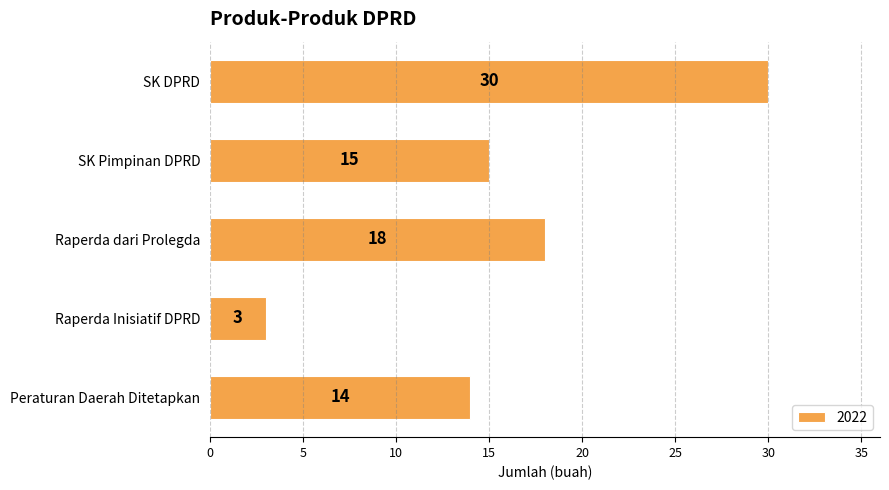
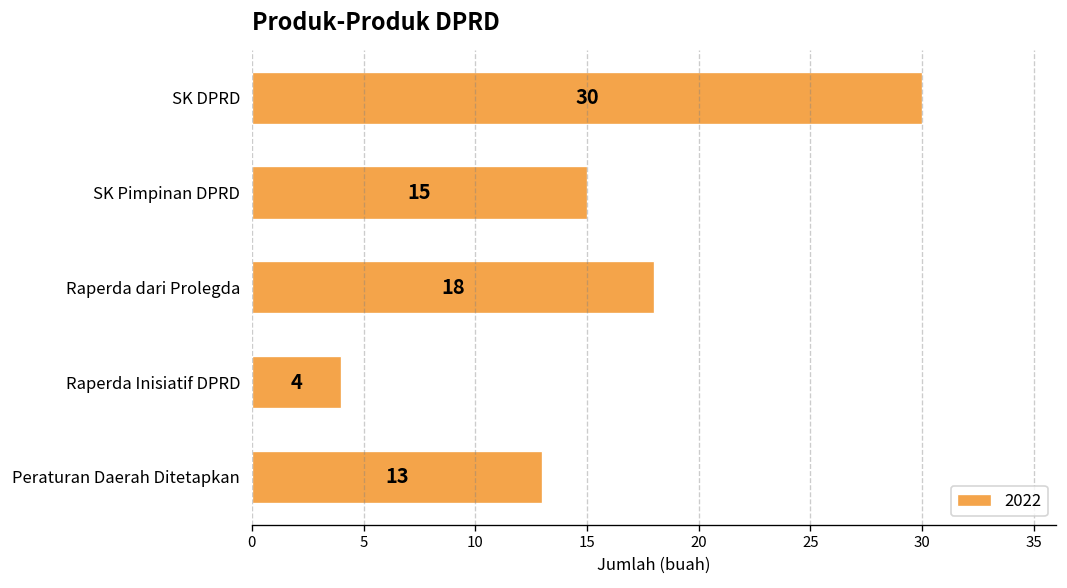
  {
    "SK DPRD": 30,
    "SK Pimpinan DPRD": 15,
    "Raperda dari Prolegda": 18,
-   "Raperda Inisiatif DPRD": 3,
-   "Peraturan Daerah Ditetapkan": 14
+   "Raperda Inisiatif DPRD": 4,
+   "Peraturan Daerah Ditetapkan": 13
  }
